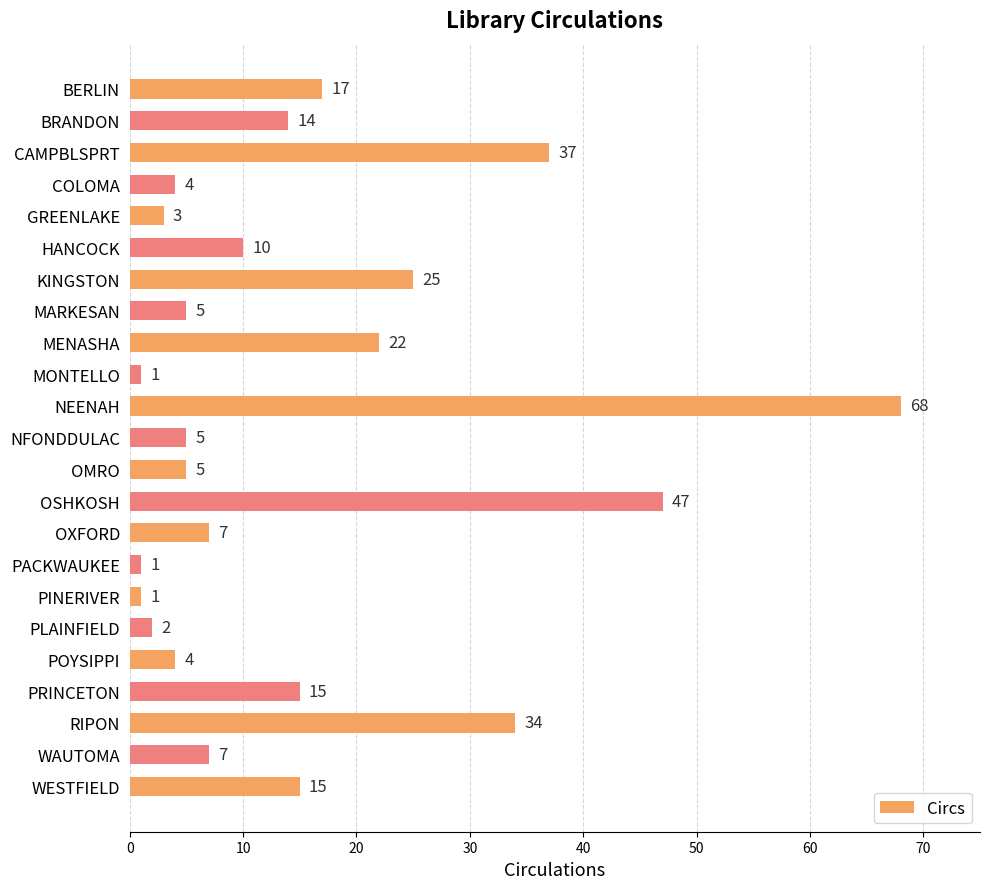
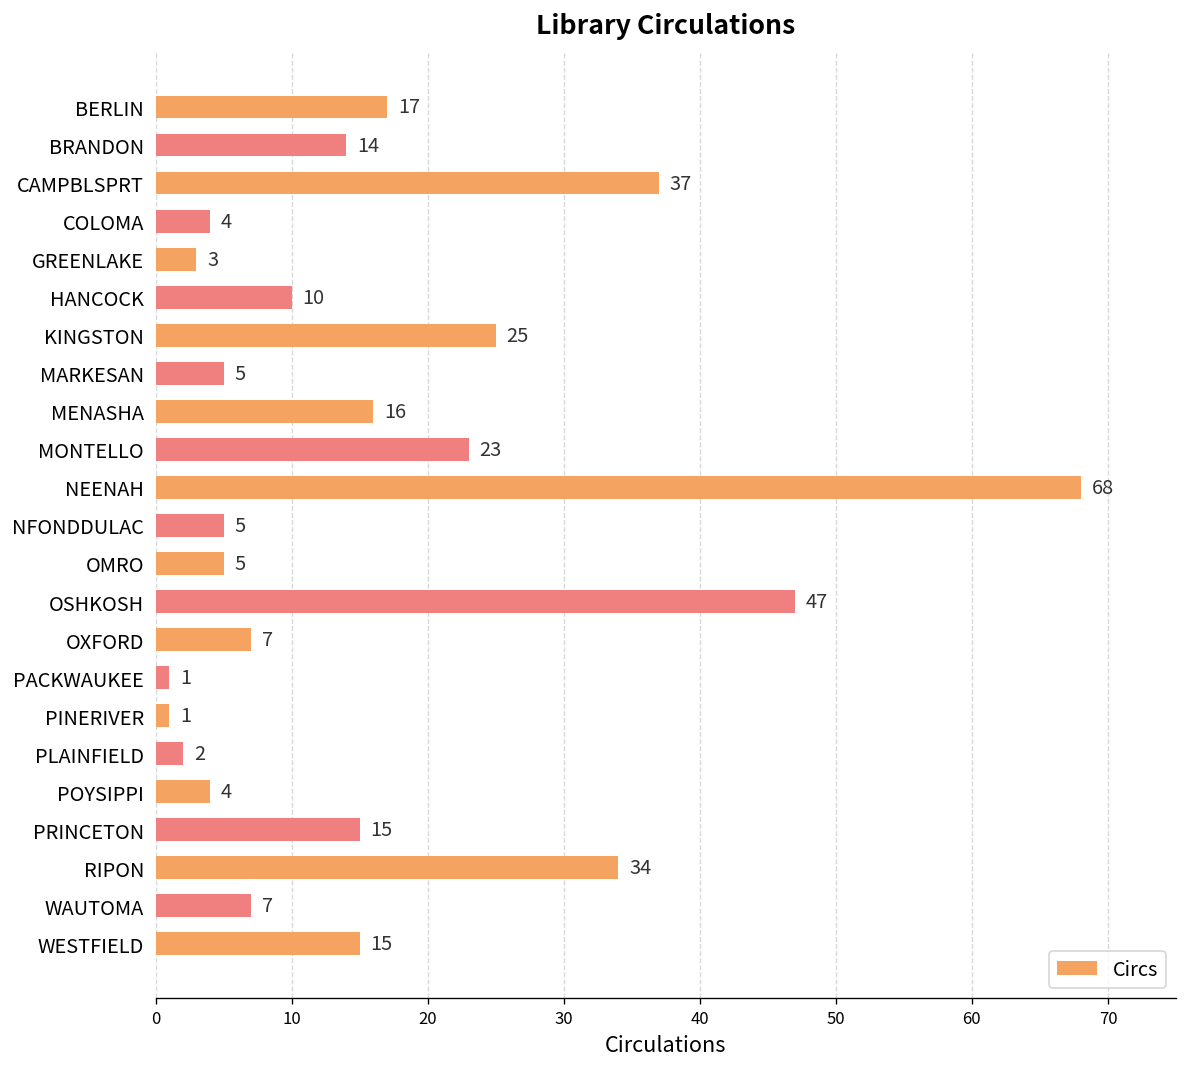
  {
    "BERLIN": 17,
    "BRANDON": 14,
    "CAMPBLSPRT": 37,
    "COLOMA": 4,
    "GREENLAKE": 3,
    "HANCOCK": 10,
    "KINGSTON": 25,
    "MARKESAN": 5,
-   "MENASHA": 22,
-   "MONTELLO": 1,
+   "MENASHA": 16,
+   "MONTELLO": 23,
    "NEENAH": 68,
    "NFONDDULAC": 5,
    "OMRO": 5,
    "OSHKOSH": 47,
    "OXFORD": 7,
    "PACKWAUKEE": 1,
    "PINERIVER": 1,
    "PLAINFIELD": 2,
    "POYSIPPI": 4,
    "PRINCETON": 15,
    "RIPON": 34,
    "WAUTOMA": 7,
    "WESTFIELD": 15
  }
